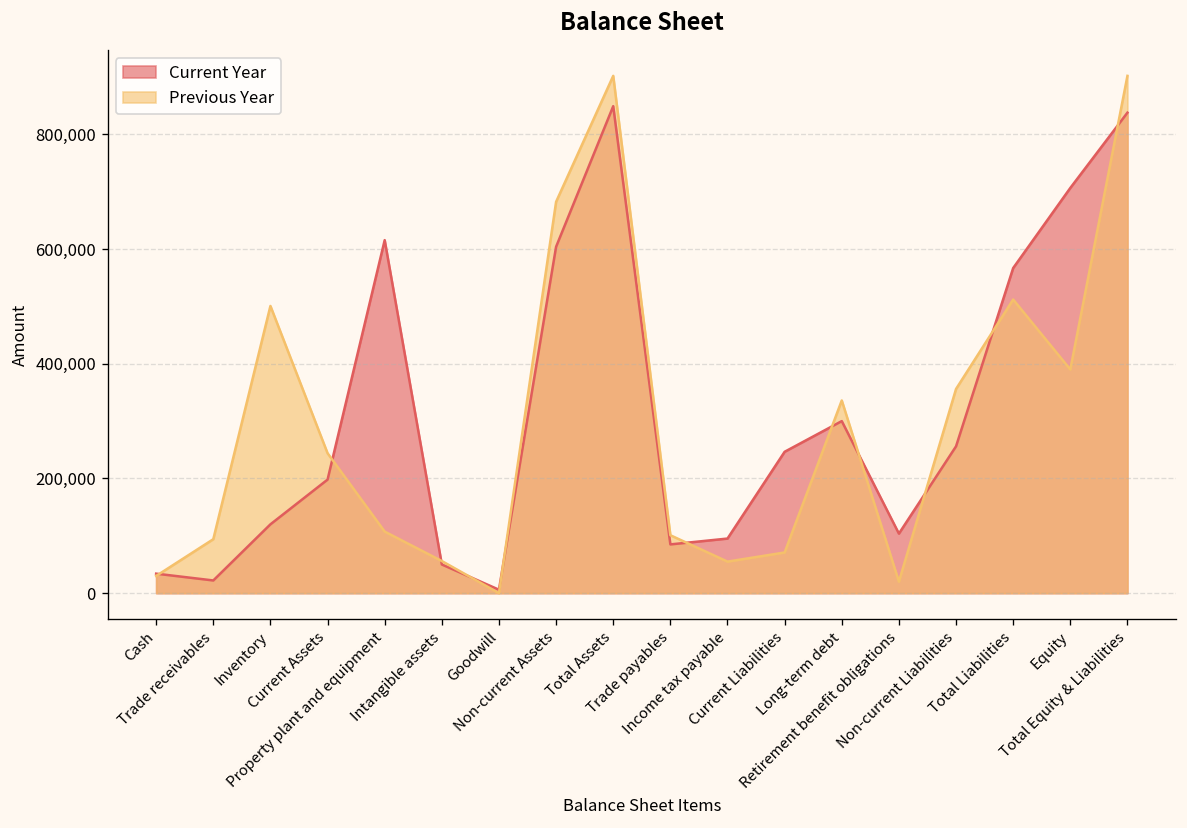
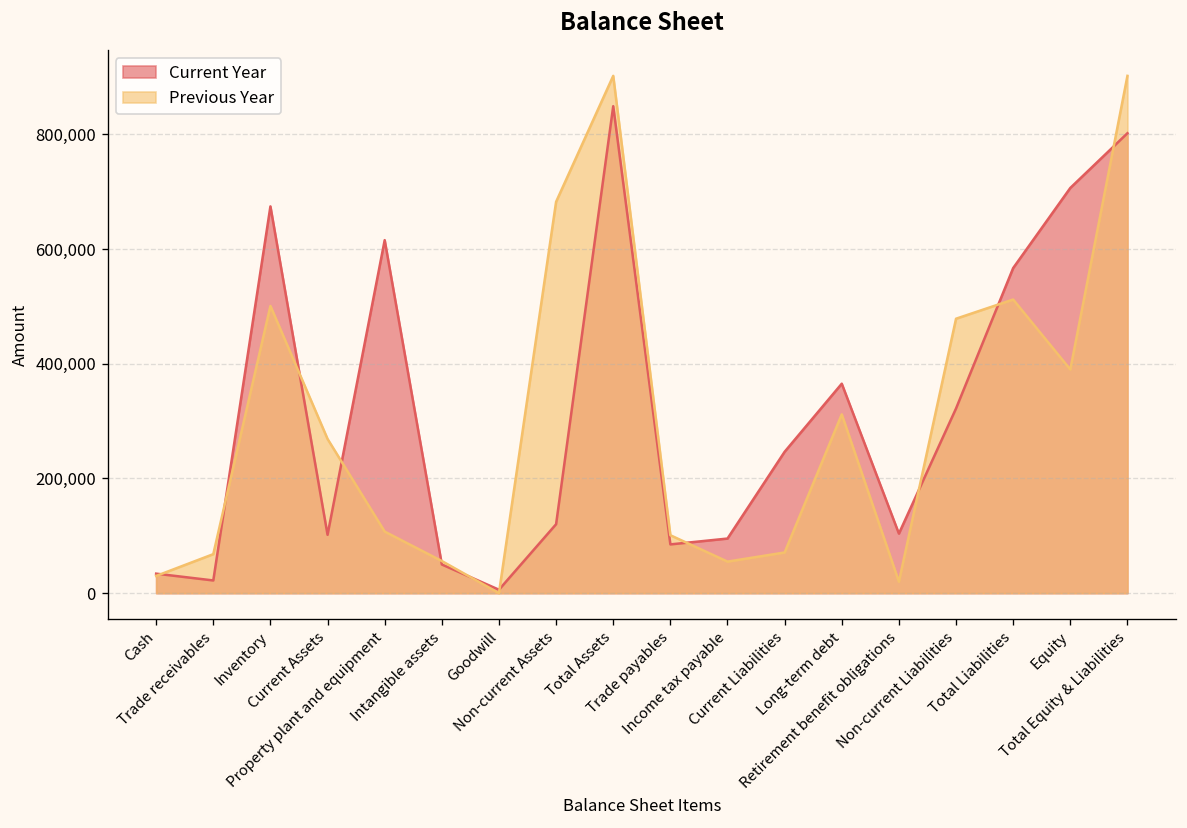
  {
    "Current Year": {
      "Trade receivables": "20,000",
-     "Inventory": "120,000",
-     "Current Assets": "200,000",
+     "Inventory": "670,000",
+     "Current Assets": "100,000",
      "Property plant and equipment": "620,000",
      "Intangible assets": "50,000",
      "Goodwill": "10,000",
-     "Non-current Assets": "600,000",
+     "Non-current Assets": "120,000",
      "Total Assets": "850,000",
      "Trade payables": "90,000",
      "Income tax payable": "100,000",
      "Current Liabilities": "250,000",
-     "Long-term debt": "300,000",
+     "Long-term debt": "370,000",
      "Retirement benefit obligations": "100,000",
-     "Non-current Liabilities": "260,000",
+     "Non-current Liabilities": "320,000",
      "Total Liabilities": "570,000",
      "Equity": "710,000",
-     "Total Equity & Liabilities": "840,000"
+     "Total Equity & Liabilities": "800,000"
    },
    "Previous Year": {
-     "Trade receivables": "90,000",
+     "Trade receivables": "70,000",
      "Inventory": "500,000",
-     "Current Assets": "240,000",
+     "Current Assets": "270,000",
      "Property plant and equipment": "110,000",
      "Intangible assets": "60,000",
      "Goodwill": "0",
      "Non-current Assets": "680,000",
      "Total Assets": "900,000",
      "Trade payables": "100,000",
      "Income tax payable": "60,000",
      "Current Liabilities": "70,000",
-     "Long-term debt": "340,000",
+     "Long-term debt": "310,000",
      "Retirement benefit obligations": "20,000",
-     "Non-current Liabilities": "360,000",
+     "Non-current Liabilities": "480,000",
      "Total Liabilities": "510,000",
      "Equity": "390,000",
      "Total Equity & Liabilities": "900,000"
    }
  }
